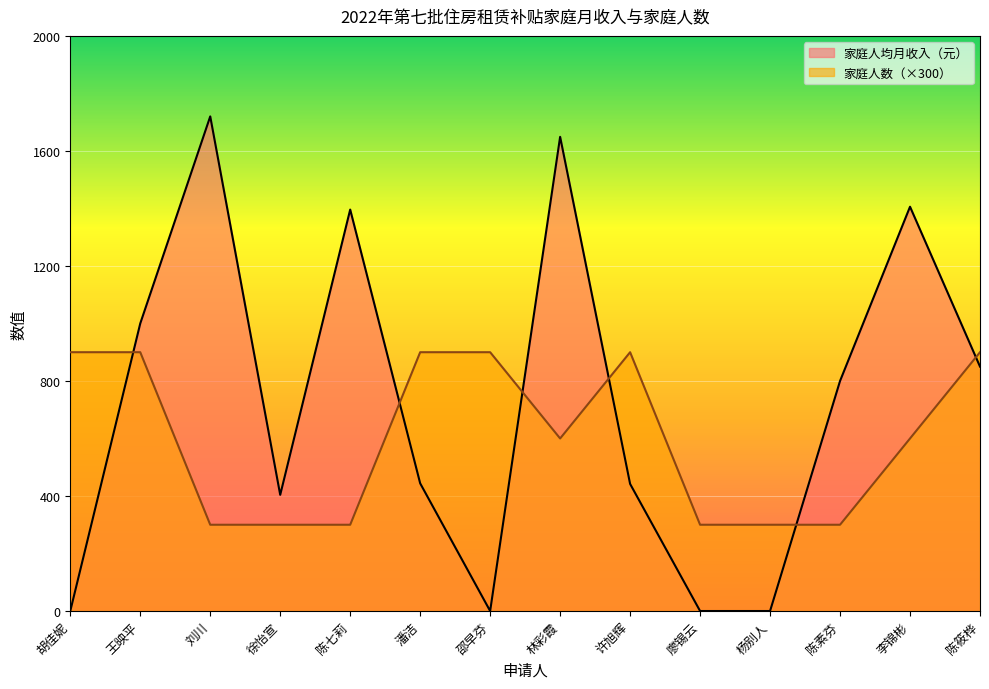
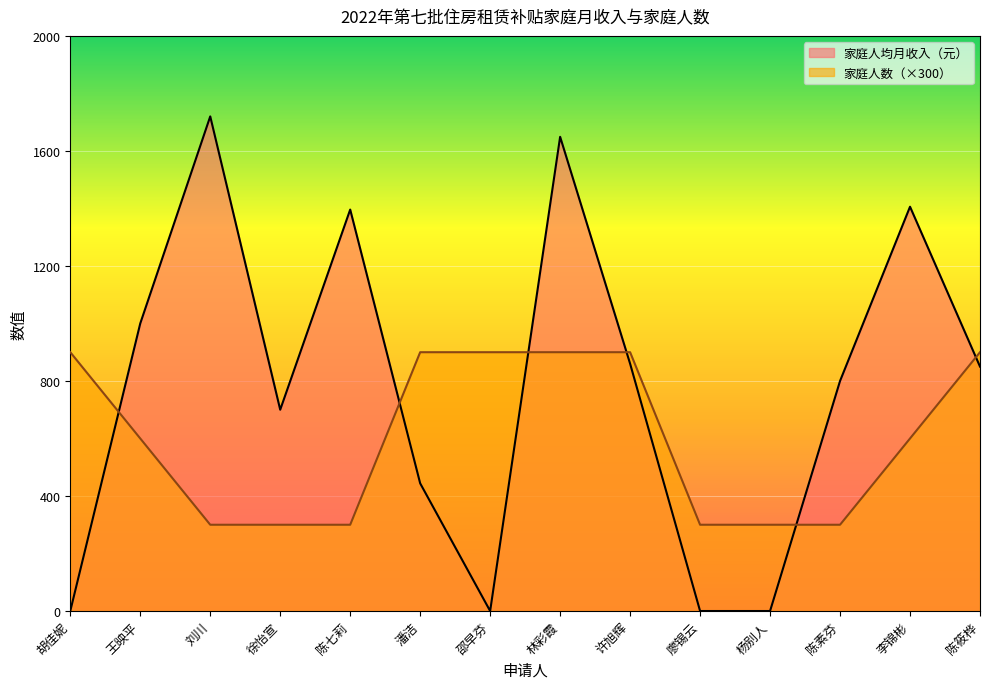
  {
    "家庭人均月收入（元）": {
      "胡佳妮": 0,
      "王映平": 1000,
      "刘川": 1720,
-     "徐怡宣": 400,
+     "徐怡宣": 700,
      "陈七莉": 1400,
      "潘洁": 440,
      "邵早芬": 0,
      "林彩霞": 1650,
-     "许旭辉": 440,
+     "许旭辉": 860,
      "廖锡云": 0,
      "杨别人": 0,
      "陈素芬": 800,
      "李锦彬": 1410,
      "陈筱桦": 850
    },
    "家庭人数（×300）": {
      "胡佳妮": 900,
-     "王映平": 900,
+     "王映平": 600,
      "刘川": 300,
      "徐怡宣": 300,
      "陈七莉": 300,
      "潘洁": 900,
      "邵早芬": 900,
-     "林彩霞": 600,
+     "林彩霞": 900,
      "许旭辉": 900,
      "廖锡云": 300,
      "杨别人": 300,
      "陈素芬": 300,
      "李锦彬": 600,
      "陈筱桦": 900
    }
  }
